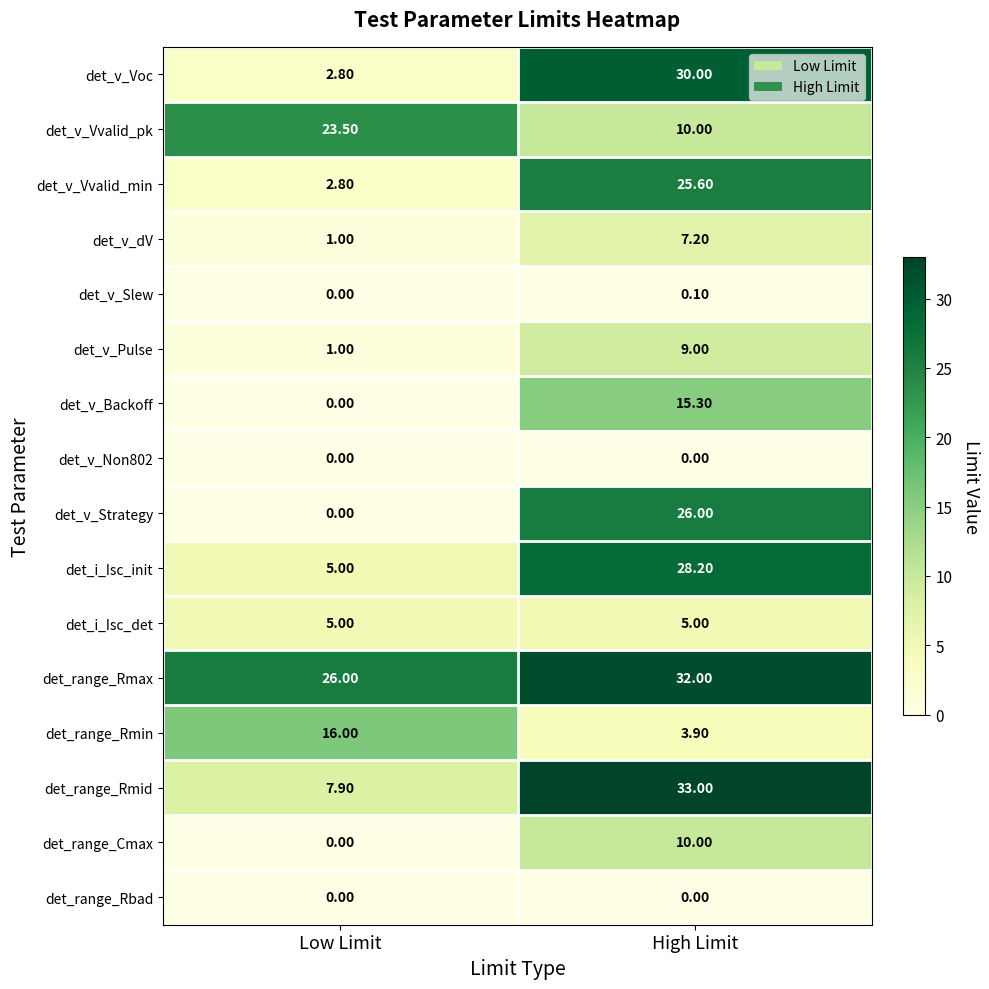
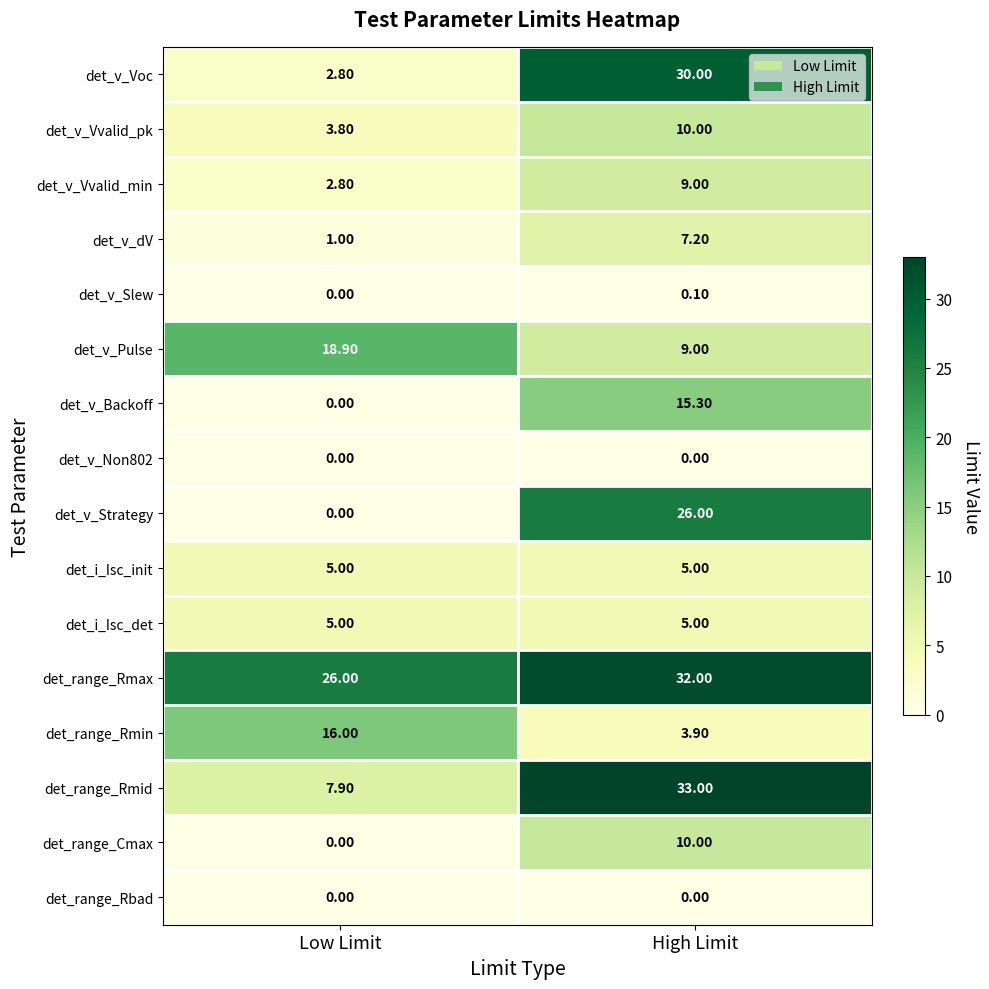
  {
    "det_v_Voc": {
      "Low Limit": 2.80,
      "High Limit": 30.00
    },
    "det_v_Vvalid_pk": {
-     "Low Limit": 23.50,
+     "Low Limit": 3.80,
      "High Limit": 10.00
    },
    "det_v_Vvalid_min": {
      "Low Limit": 2.80,
-     "High Limit": 25.60
+     "High Limit": 9.00
    },
    "det_v_dV": {
      "Low Limit": 1.00,
      "High Limit": 7.20
    },
    "det_v_Slew": {
      "Low Limit": 0.00,
      "High Limit": 0.10
    },
    "det_v_Pulse": {
-     "Low Limit": 1.00,
+     "Low Limit": 18.90,
      "High Limit": 9.00
    },
    "det_v_Backoff": {
      "Low Limit": 0.00,
      "High Limit": 15.30
    },
    "det_v_Non802": {
      "Low Limit": 0.00,
      "High Limit": 0.00
    },
    "det_v_Strategy": {
      "Low Limit": 0.00,
      "High Limit": 26.00
    },
    "det_i_Isc_init": {
      "Low Limit": 5.00,
-     "High Limit": 28.20
+     "High Limit": 5.00
    },
    "det_i_Isc_det": {
      "Low Limit": 5.00,
      "High Limit": 5.00
    },
    "det_range_Rmax": {
      "Low Limit": 26.00,
      "High Limit": 32.00
    },
    "det_range_Rmin": {
      "Low Limit": 16.00,
      "High Limit": 3.90
    },
    "det_range_Rmid": {
      "Low Limit": 7.90,
      "High Limit": 33.00
    },
    "det_range_Cmax": {
      "Low Limit": 0.00,
      "High Limit": 10.00
    },
    "det_range_Rbad": {
      "Low Limit": 0.00,
      "High Limit": 0.00
    }
  }
